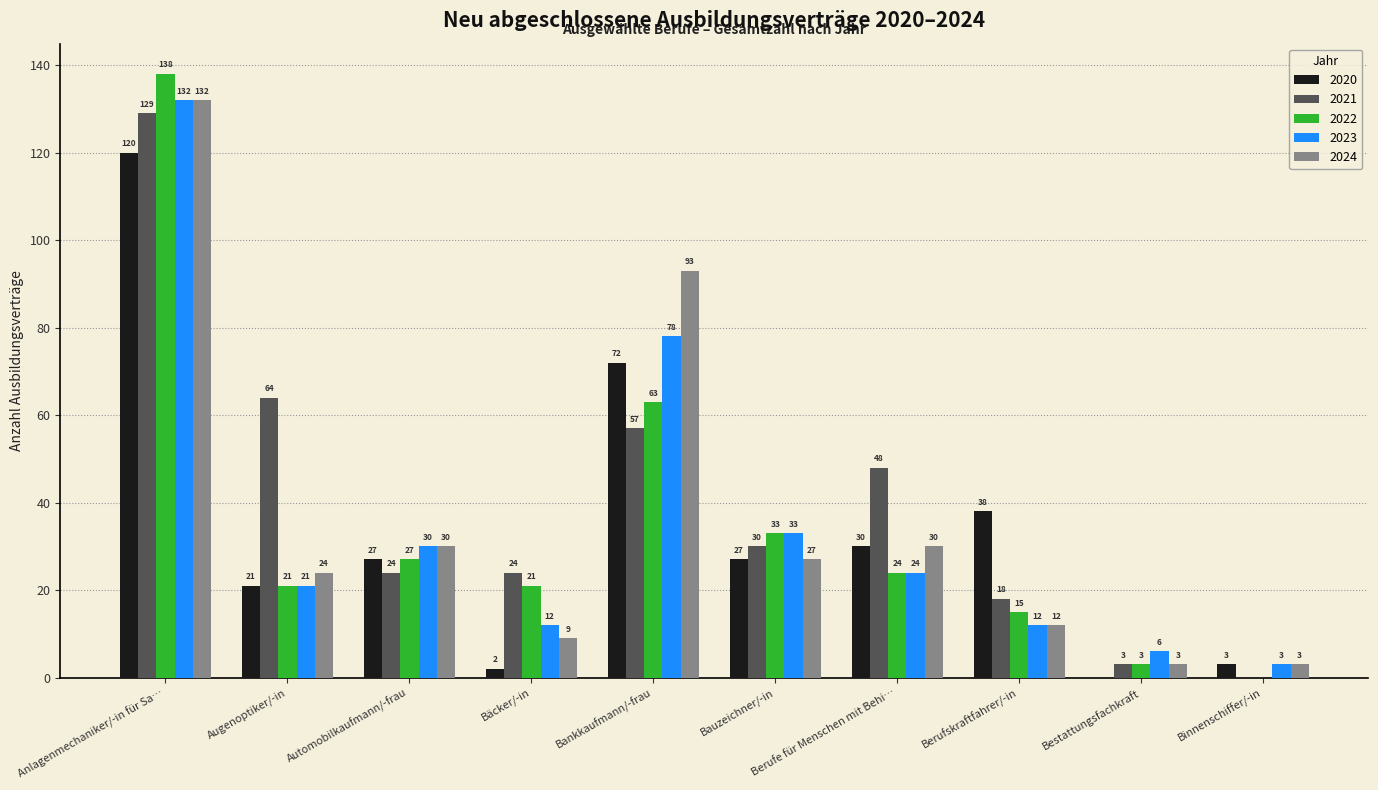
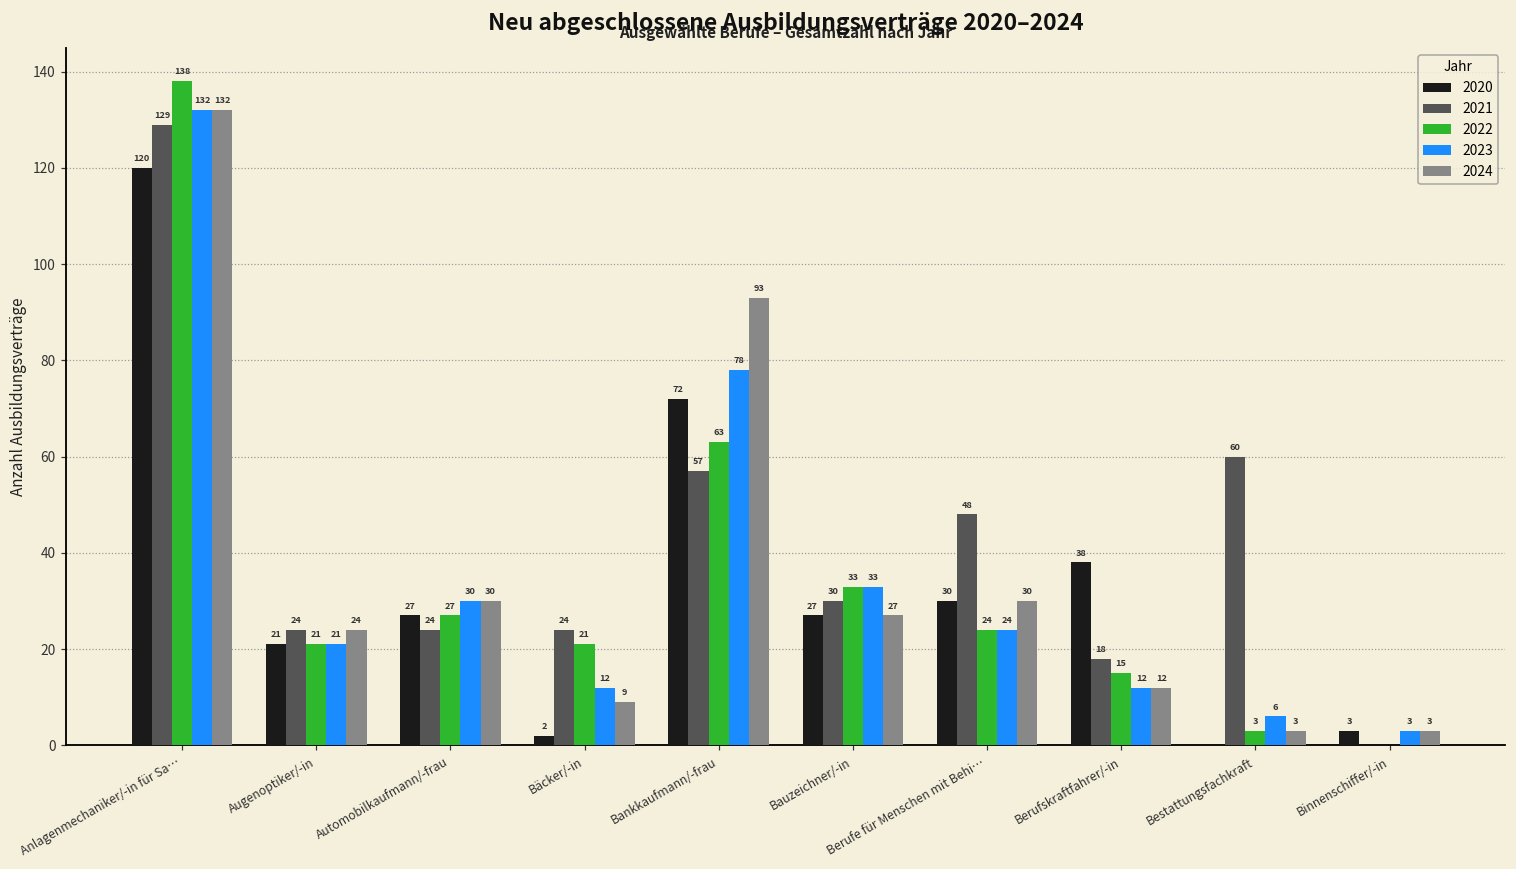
  {
    "2020": {
      "Anlagenmechaniker/-in für Sa…": 120,
      "Augenoptiker/-in": 21,
      "Automobilkaufmann/-frau": 27,
      "Bäcker/-in": 2,
      "Bankkaufmann/-frau": 72,
      "Bauzeichner/-in": 27,
      "Berufe für Menschen mit Behi…": 30,
      "Berufskraftfahrer/-in": 38,
      "Binnenschiffer/-in": 3
    },
    "2021": {
      "Anlagenmechaniker/-in für Sa…": 129,
-     "Augenoptiker/-in": 64,
+     "Augenoptiker/-in": 24,
      "Automobilkaufmann/-frau": 24,
      "Bäcker/-in": 24,
      "Bankkaufmann/-frau": 57,
      "Bauzeichner/-in": 30,
      "Berufe für Menschen mit Behi…": 48,
      "Berufskraftfahrer/-in": 18,
-     "Bestattungsfachkraft": 3
+     "Bestattungsfachkraft": 60
    },
    "2022": {
      "Anlagenmechaniker/-in für Sa…": 138,
      "Augenoptiker/-in": 21,
      "Automobilkaufmann/-frau": 27,
      "Bäcker/-in": 21,
      "Bankkaufmann/-frau": 63,
      "Bauzeichner/-in": 33,
      "Berufe für Menschen mit Behi…": 24,
      "Berufskraftfahrer/-in": 15,
      "Bestattungsfachkraft": 3
    },
    "2023": {
      "Anlagenmechaniker/-in für Sa…": 132,
      "Augenoptiker/-in": 21,
      "Automobilkaufmann/-frau": 30,
      "Bäcker/-in": 12,
      "Bankkaufmann/-frau": 78,
      "Bauzeichner/-in": 33,
      "Berufe für Menschen mit Behi…": 24,
      "Berufskraftfahrer/-in": 12,
      "Bestattungsfachkraft": 6,
      "Binnenschiffer/-in": 3
    },
    "2024": {
      "Anlagenmechaniker/-in für Sa…": 132,
      "Augenoptiker/-in": 24,
      "Automobilkaufmann/-frau": 30,
      "Bäcker/-in": 9,
      "Bankkaufmann/-frau": 93,
      "Bauzeichner/-in": 27,
      "Berufe für Menschen mit Behi…": 30,
      "Berufskraftfahrer/-in": 12,
      "Bestattungsfachkraft": 3,
      "Binnenschiffer/-in": 3
    }
  }
